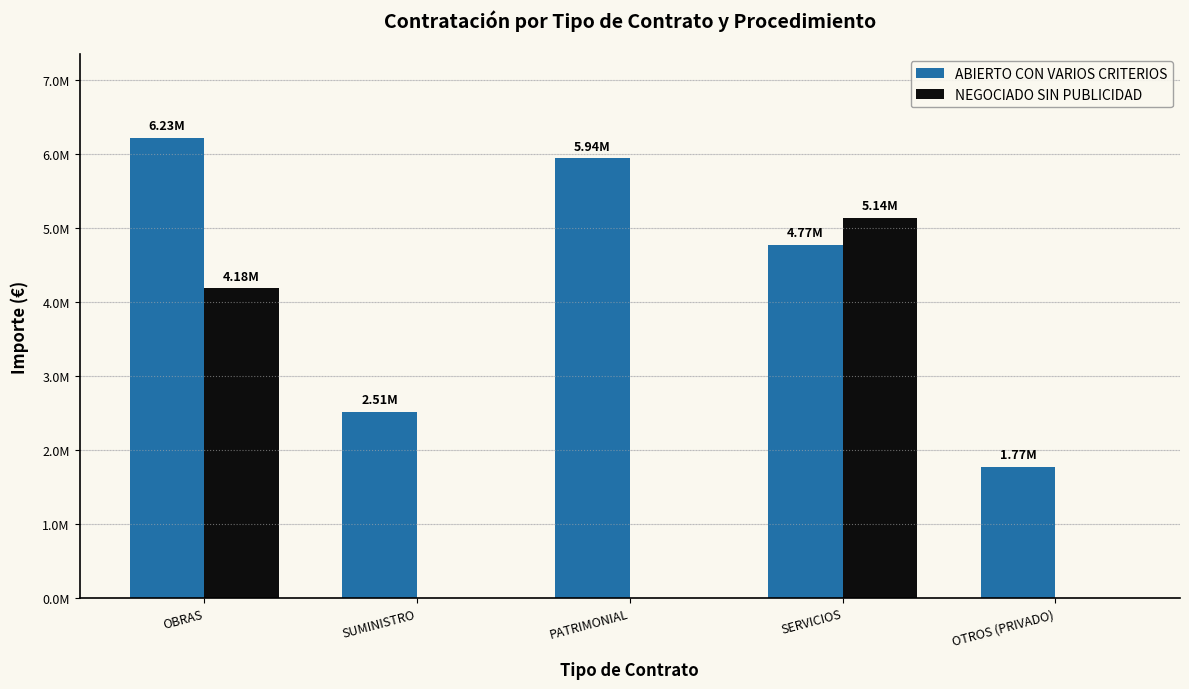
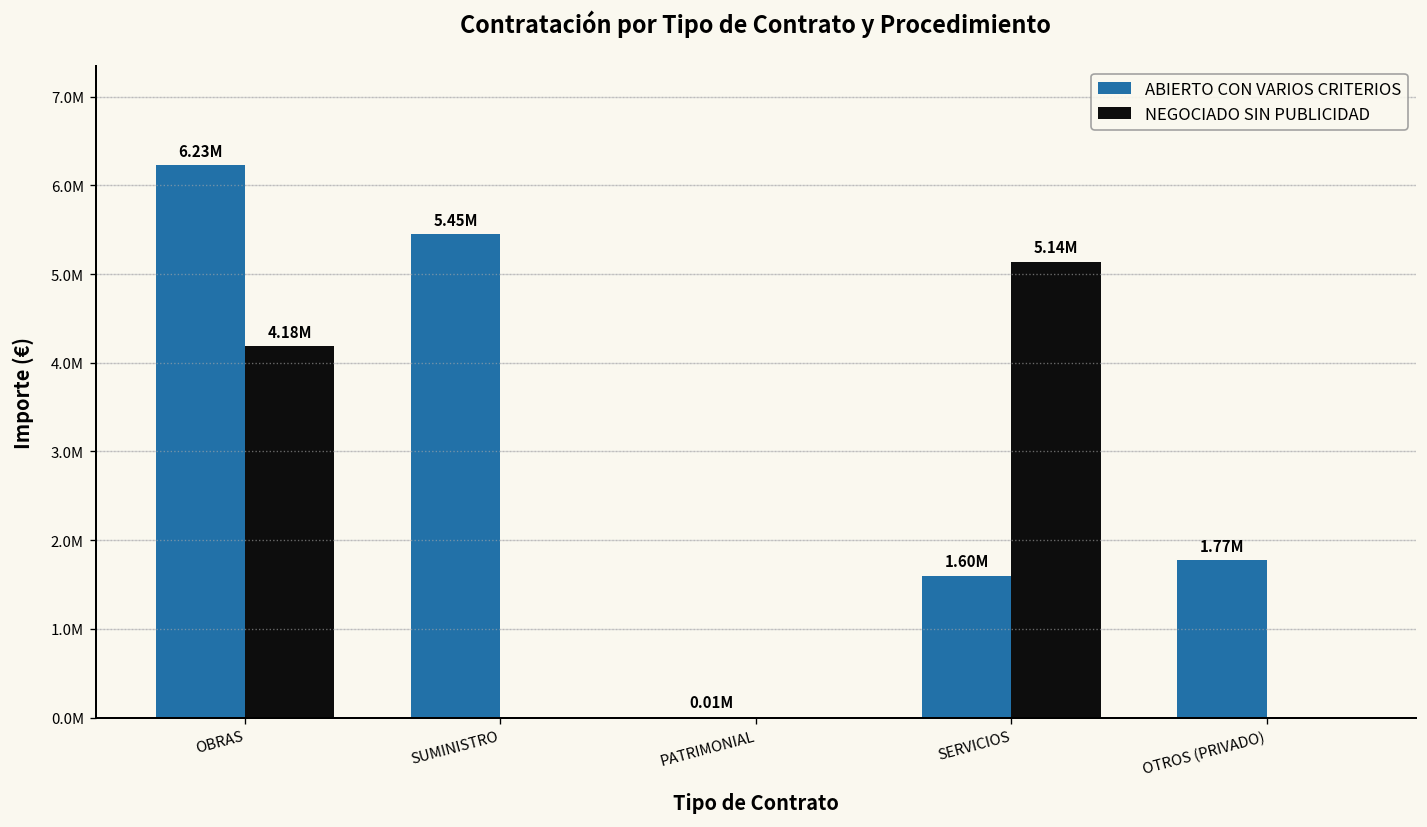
  {
    "ABIERTO CON VARIOS CRITERIOS": {
      "OBRAS": "6.23M",
-     "SUMINISTRO": "2.51M",
-     "PATRIMONIAL": "5.94M",
-     "SERVICIOS": "4.77M",
+     "SUMINISTRO": "5.45M",
+     "PATRIMONIAL": "0.01M",
+     "SERVICIOS": "1.60M",
      "OTROS (PRIVADO)": "1.77M"
    },
    "NEGOCIADO SIN PUBLICIDAD": {
      "OBRAS": "4.18M",
      "SERVICIOS": "5.14M"
    }
  }
